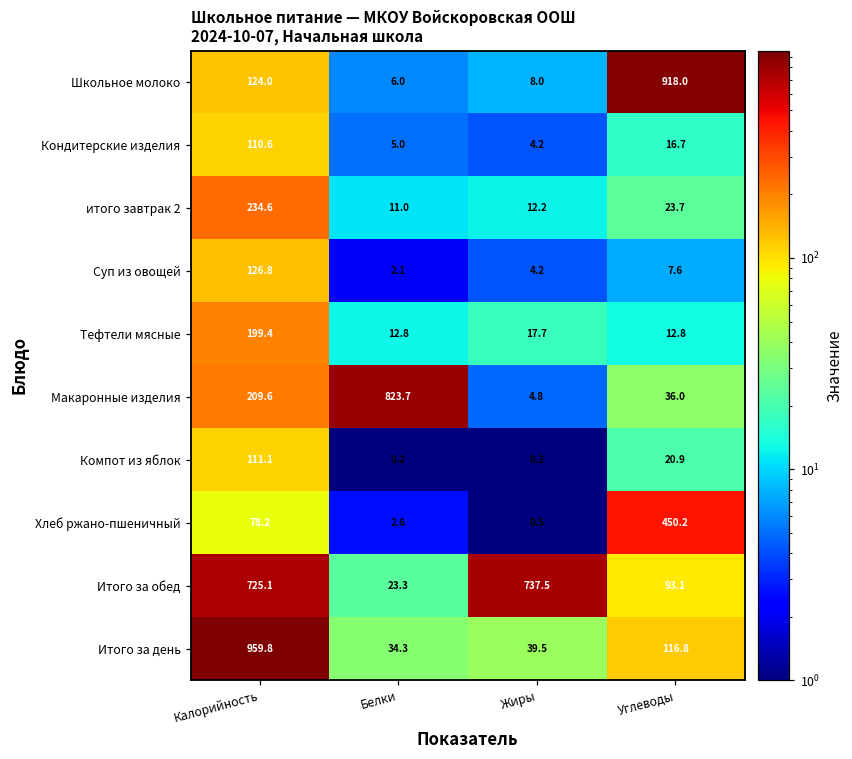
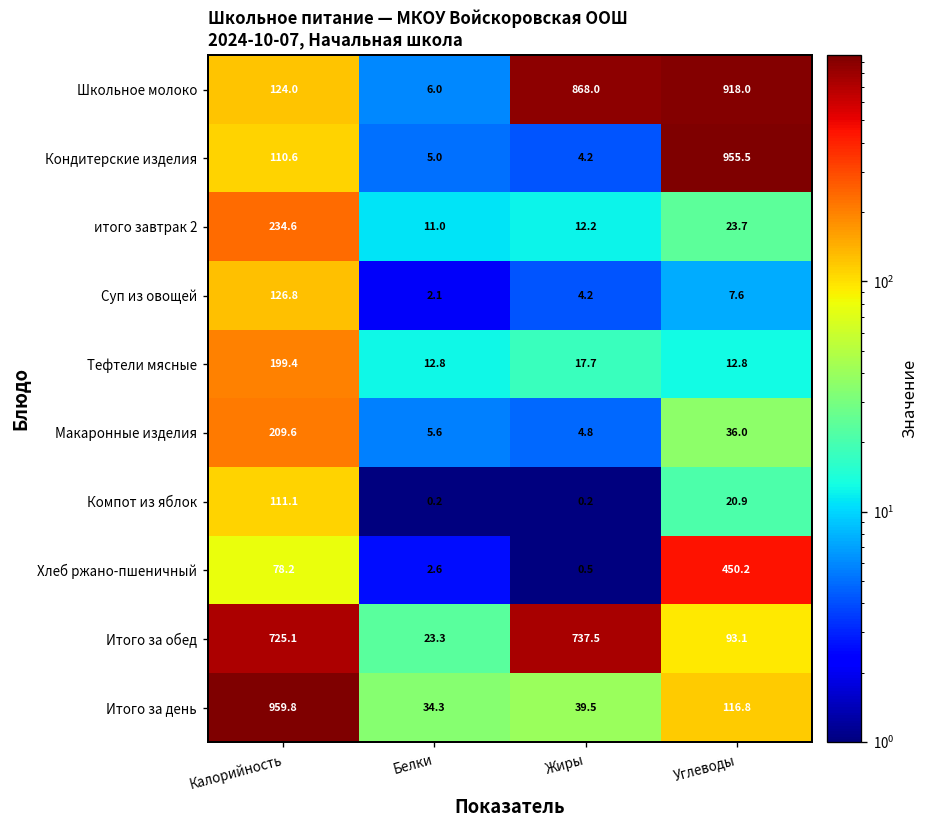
  {
    "Школьное молоко": {
      "Калорийность": 124.0,
      "Белки": 6.0,
-     "Жиры": 8.0,
+     "Жиры": 868.0,
      "Углеводы": 918.0
    },
    "Кондитерские изделия": {
      "Калорийность": 110.6,
      "Белки": 5.0,
      "Жиры": 4.2,
-     "Углеводы": 16.7
+     "Углеводы": 955.5
    },
    "итого завтрак 2": {
      "Калорийность": 234.6,
      "Белки": 11.0,
      "Жиры": 12.2,
      "Углеводы": 23.7
    },
    "Суп из овощей": {
      "Калорийность": 126.8,
      "Белки": 2.1,
      "Жиры": 4.2,
      "Углеводы": 7.6
    },
    "Тефтели мясные": {
      "Калорийность": 199.4,
      "Белки": 12.8,
      "Жиры": 17.7,
      "Углеводы": 12.8
    },
    "Макаронные изделия": {
      "Калорийность": 209.6,
-     "Белки": 823.7,
+     "Белки": 5.6,
      "Жиры": 4.8,
      "Углеводы": 36.0
    },
    "Компот из яблок": {
      "Калорийность": 111.1,
      "Белки": 0.2,
      "Жиры": 0.2,
      "Углеводы": 20.9
    },
    "Хлеб ржано-пшеничный": {
      "Калорийность": 78.2,
      "Белки": 2.6,
      "Жиры": 0.5,
      "Углеводы": 450.2
    },
    "Итого за обед": {
      "Калорийность": 725.1,
      "Белки": 23.3,
      "Жиры": 737.5,
      "Углеводы": 93.1
    },
    "Итого за день": {
      "Калорийность": 959.8,
      "Белки": 34.3,
      "Жиры": 39.5,
      "Углеводы": 116.8
    }
  }
